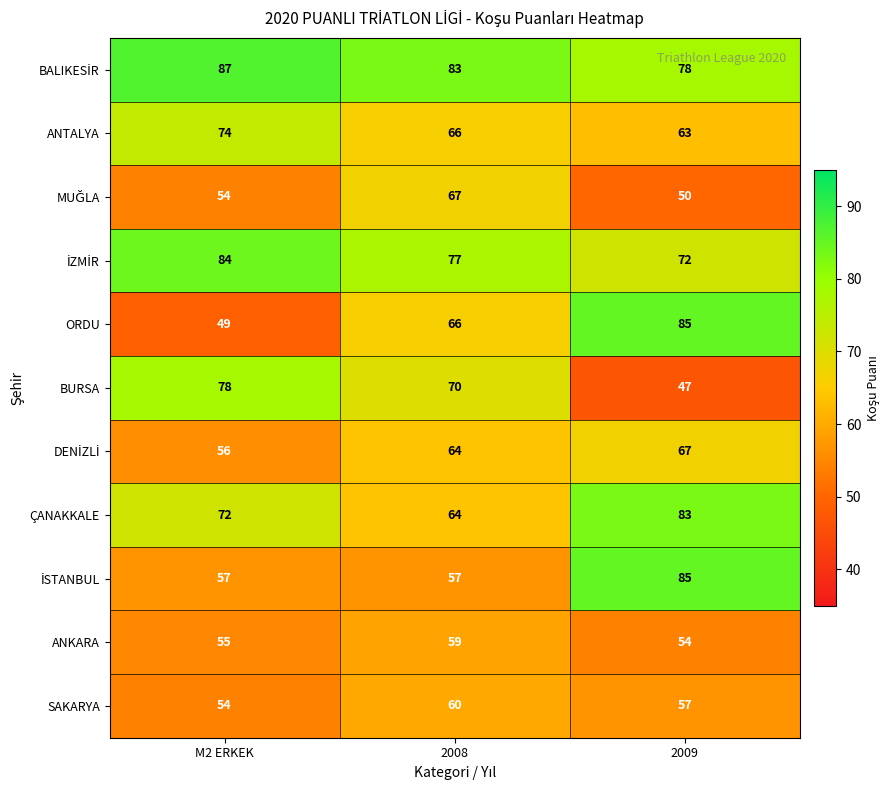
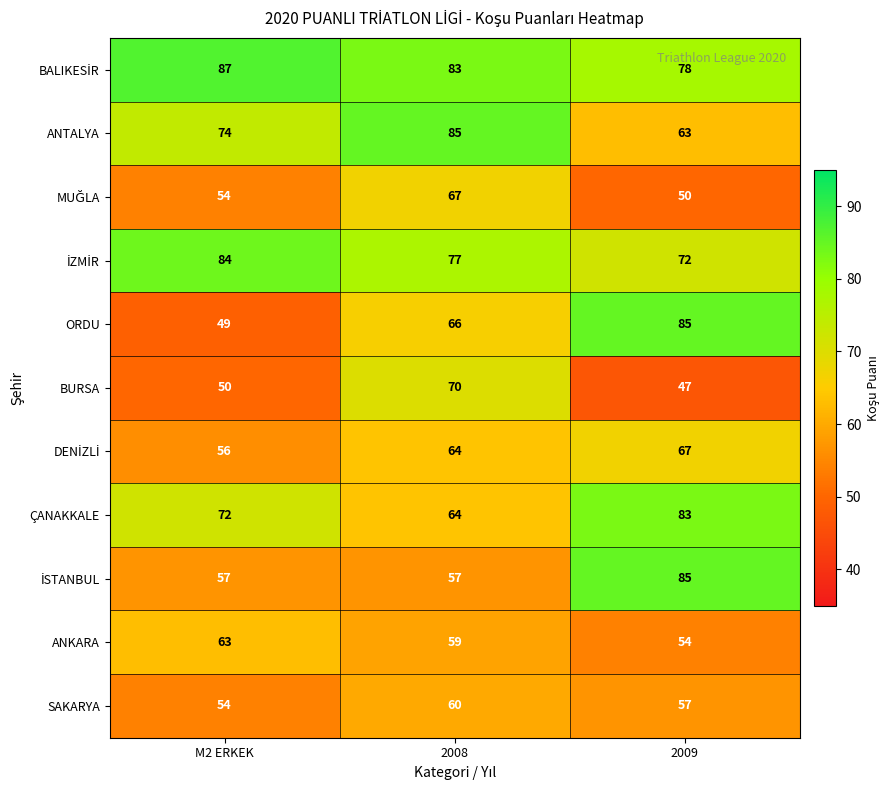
  {
    "BALIKESİR": {
      "M2 ERKEK": 87,
      "2008": 83
    },
    "ANTALYA": {
      "M2 ERKEK": 74,
-     "2008": 66,
+     "2008": 85,
      "2009": 63
    },
    "MUĞLA": {
      "M2 ERKEK": 54,
      "2008": 67,
      "2009": 50
    },
    "İZMİR": {
      "M2 ERKEK": 84,
      "2008": 77,
      "2009": 72
    },
    "ORDU": {
      "M2 ERKEK": 49,
      "2008": 66,
      "2009": 85
    },
    "BURSA": {
-     "M2 ERKEK": 78,
+     "M2 ERKEK": 50,
      "2008": 70,
      "2009": 47
    },
    "DENİZLİ": {
      "M2 ERKEK": 56,
      "2008": 64,
      "2009": 67
    },
    "ÇANAKKALE": {
      "M2 ERKEK": 72,
      "2008": 64,
      "2009": 83
    },
    "İSTANBUL": {
      "M2 ERKEK": 57,
      "2008": 57,
      "2009": 85
    },
    "ANKARA": {
-     "M2 ERKEK": 55,
+     "M2 ERKEK": 63,
      "2008": 59,
      "2009": 54
    },
    "SAKARYA": {
      "M2 ERKEK": 54,
      "2008": 60,
      "2009": 57
    }
  }
